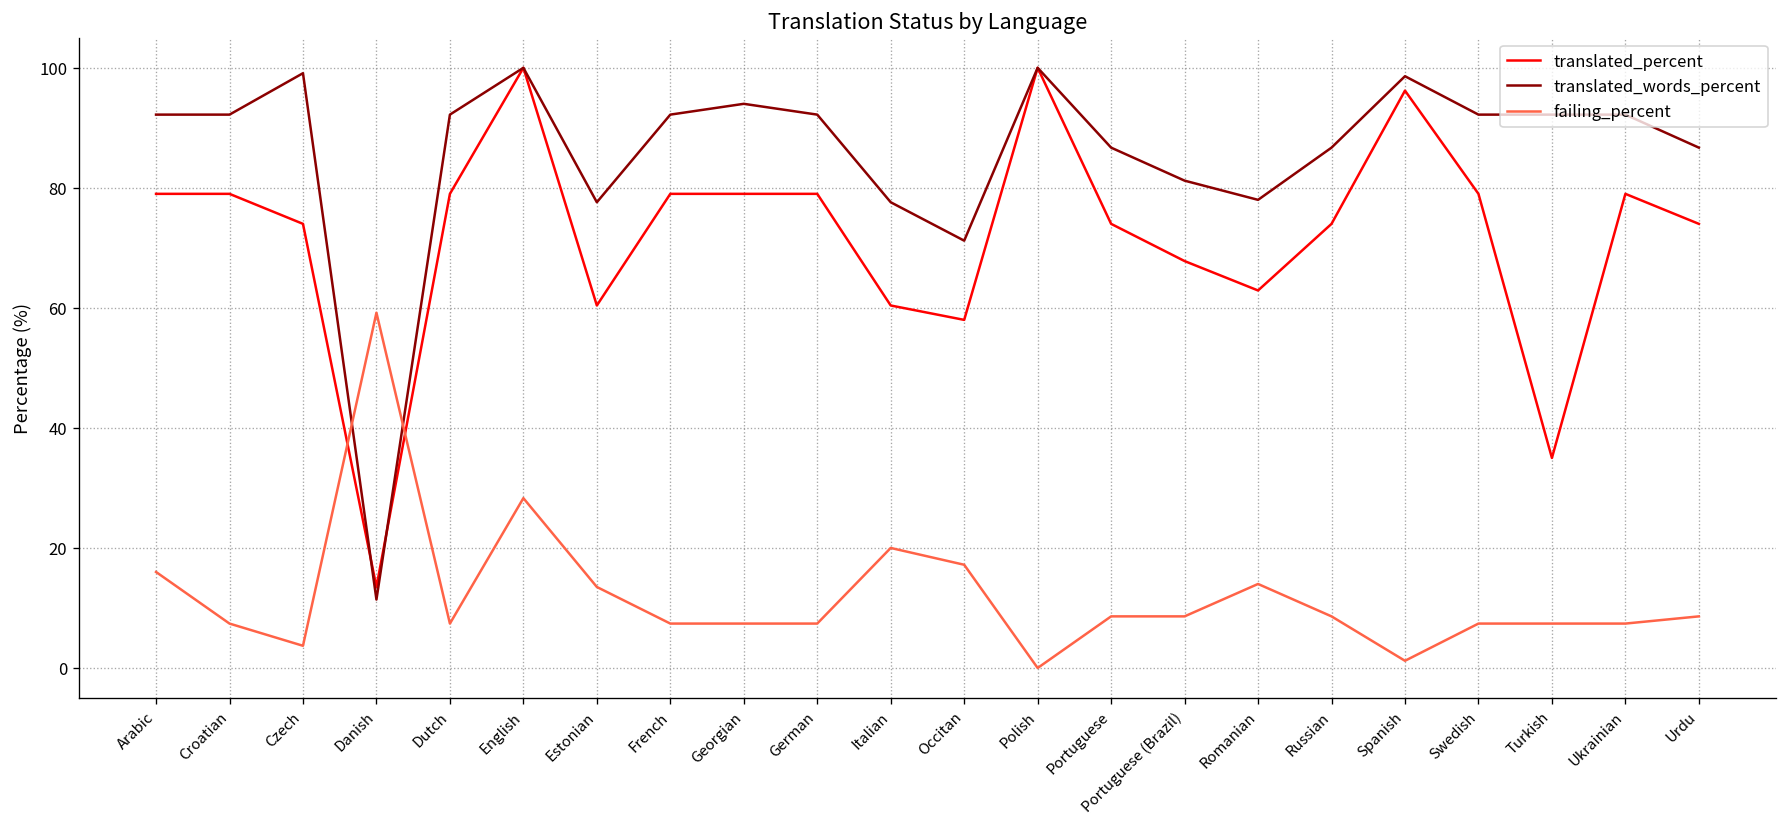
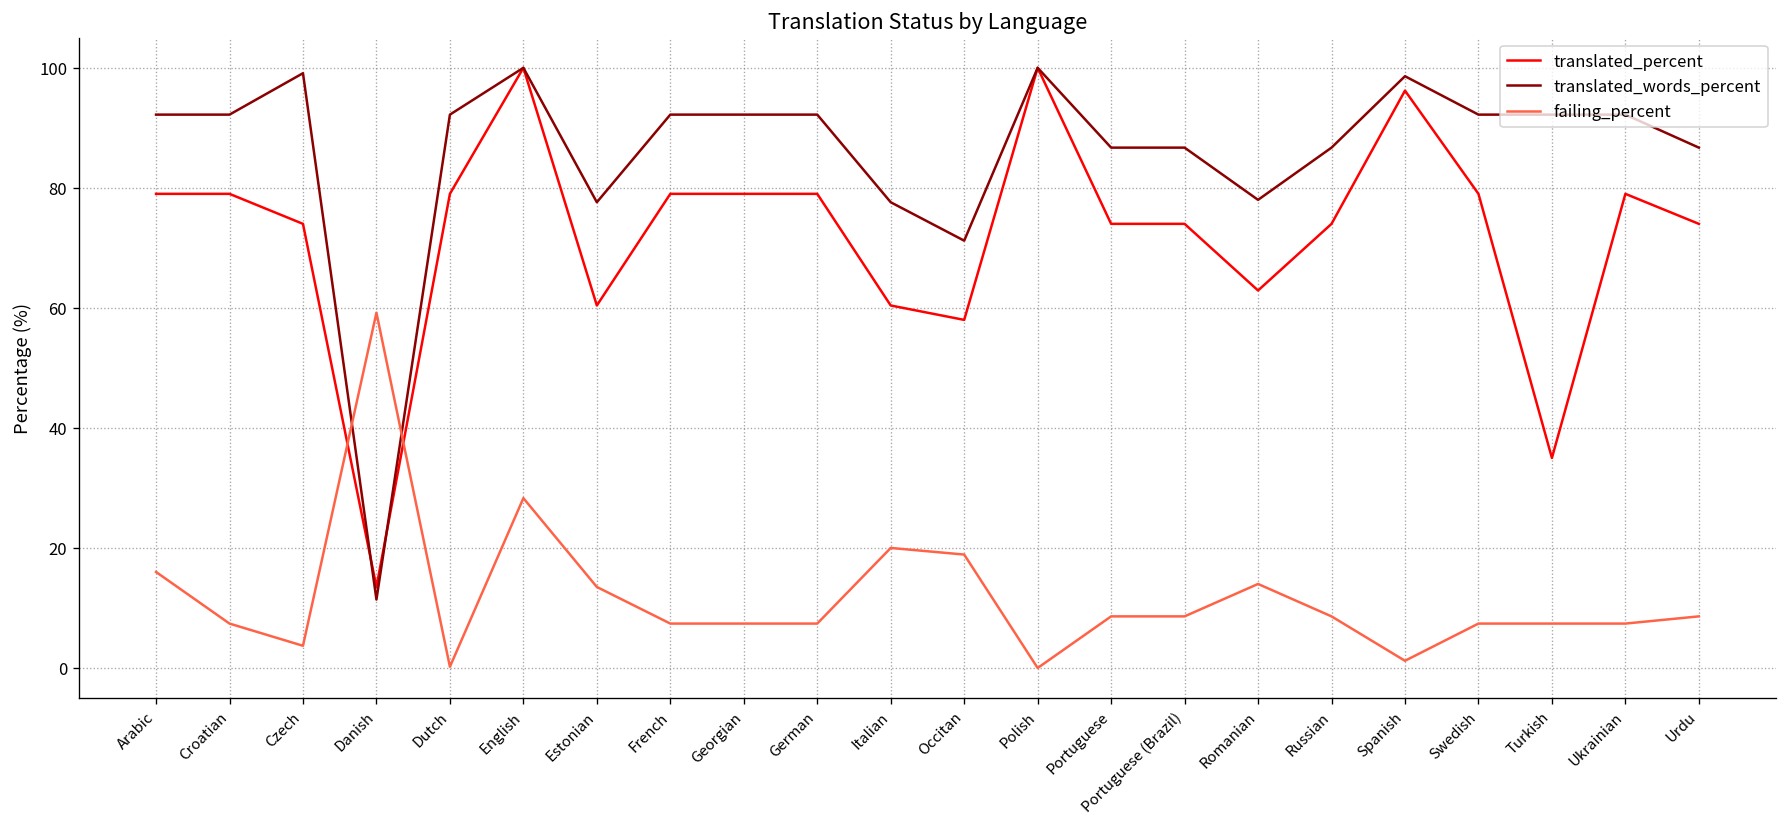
  {
    "translated_percent": {
      "Arabic": 79,
      "Croatian": 79,
      "Czech": 74,
      "Danish": 14,
      "Dutch": 79,
      "Estonian": 60,
      "French": 79,
      "Georgian": 79,
      "German": 79,
      "Italian": 60,
      "Occitan": 58,
      "Portuguese": 74,
-     "Portuguese (Brazil)": 68,
+     "Portuguese (Brazil)": 74,
      "Romanian": 63,
      "Russian": 74,
      "Spanish": 96,
      "Swedish": 79,
      "Turkish": 35,
      "Ukrainian": 79,
      "Urdu": 74
    },
    "translated_words_percent": {
      "Arabic": 92,
      "Croatian": 92,
      "Czech": 99,
      "Danish": 11,
      "Dutch": 92,
      "Estonian": 78,
      "French": 92,
-     "Georgian": 94,
+     "Georgian": 92,
      "German": 92,
      "Italian": 78,
      "Occitan": 71,
      "Portuguese": 87,
-     "Portuguese (Brazil)": 81,
+     "Portuguese (Brazil)": 87,
      "Romanian": 78,
      "Russian": 87,
      "Spanish": 99,
      "Swedish": 92,
      "Urdu": 87
    },
    "failing_percent": {
      "Arabic": 16,
      "Croatian": 7,
      "Czech": 4,
      "Danish": 59,
-     "Dutch": 7,
+     "Dutch": 0,
      "English": 28,
      "Estonian": 14,
      "French": 7,
      "Georgian": 7,
      "German": 7,
      "Italian": 20,
-     "Occitan": 17,
+     "Occitan": 19,
      "Polish": 0,
      "Portuguese": 9,
      "Portuguese (Brazil)": 9,
      "Romanian": 14,
      "Russian": 9,
      "Spanish": 1,
      "Swedish": 7,
      "Turkish": 7,
      "Ukrainian": 7,
      "Urdu": 9
    }
  }
